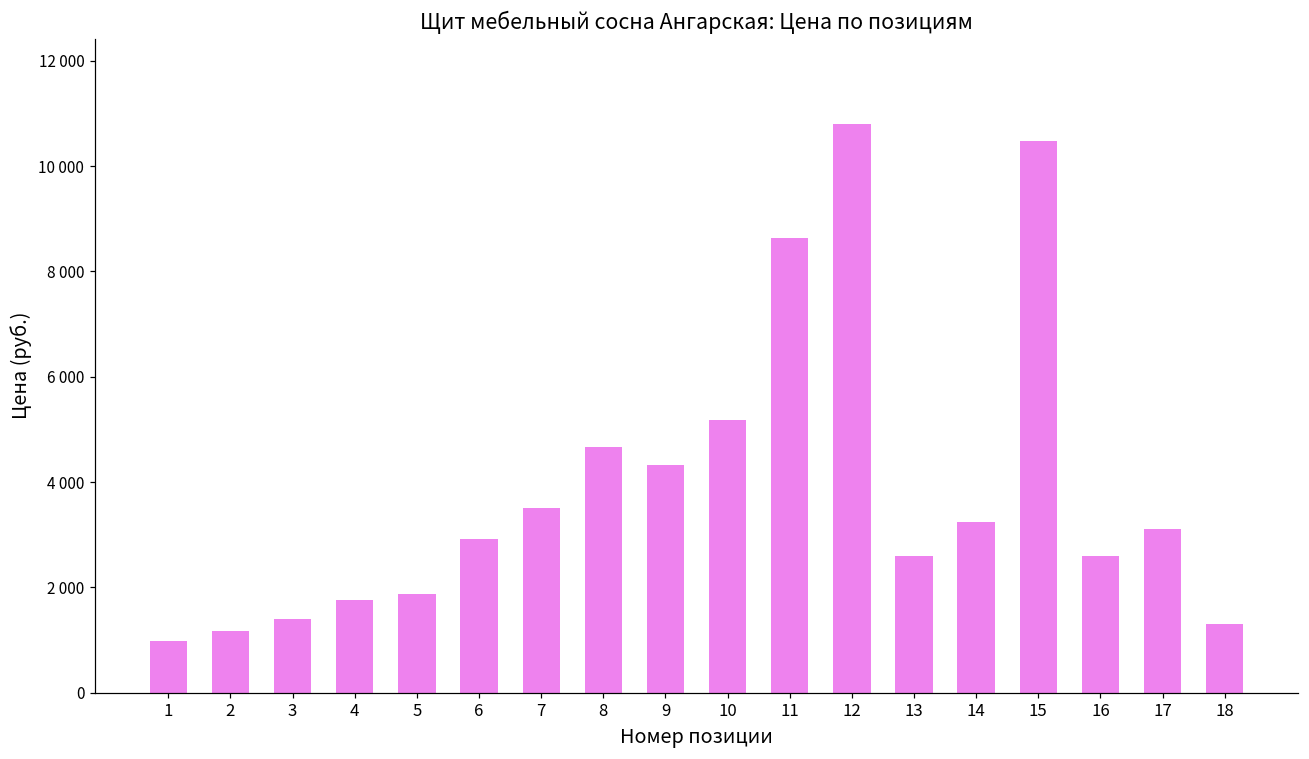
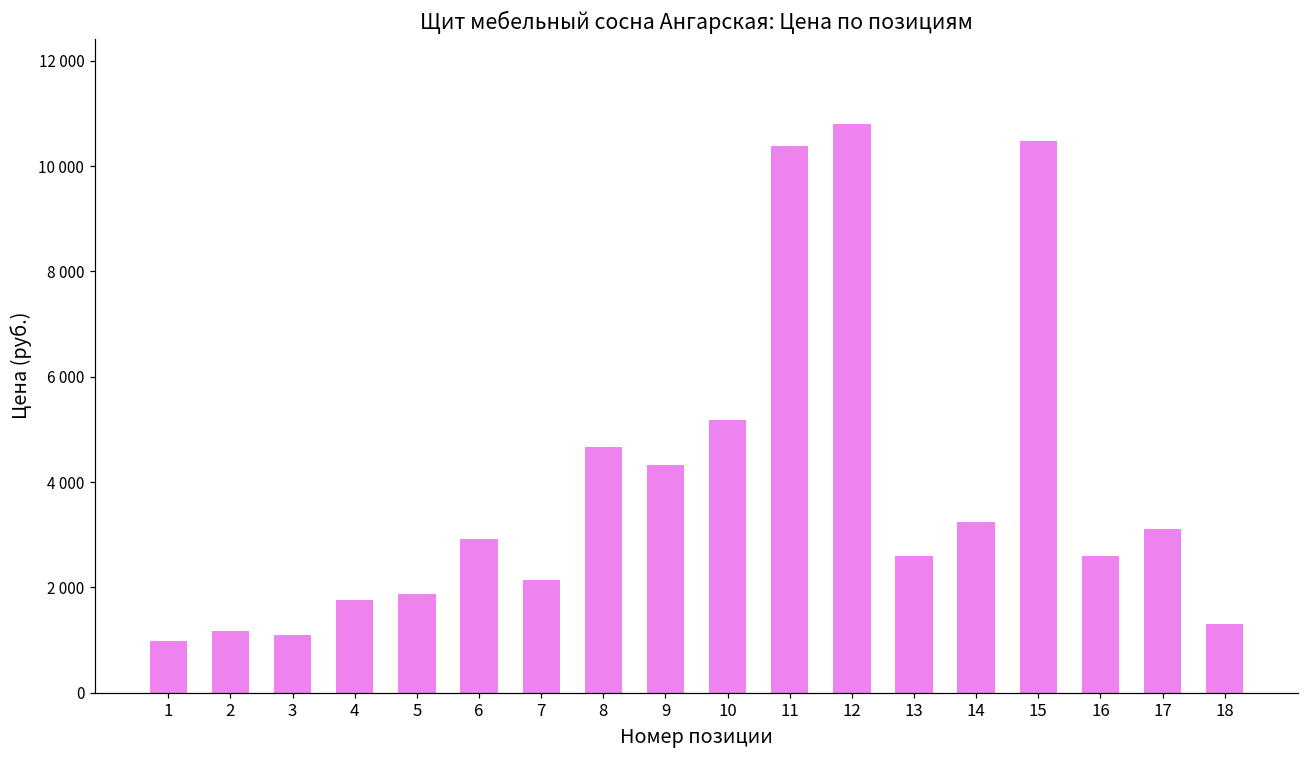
  {
    "1": 1000,
    "2": 1200,
-   "3": 1400,
+   "3": 1100,
    "4": 1800,
    "5": 1900,
    "6": 2900,
-   "7": 3500,
+   "7": 2100,
    "8": 4700,
    "9": 4300,
    "10": 5200,
-   "11": 8600,
+   "11": 10400,
    "12": 10800,
    "13": 2600,
    "14": 3200,
    "15": 10500,
    "16": 2600,
    "17": 3100,
    "18": 1300
  }
